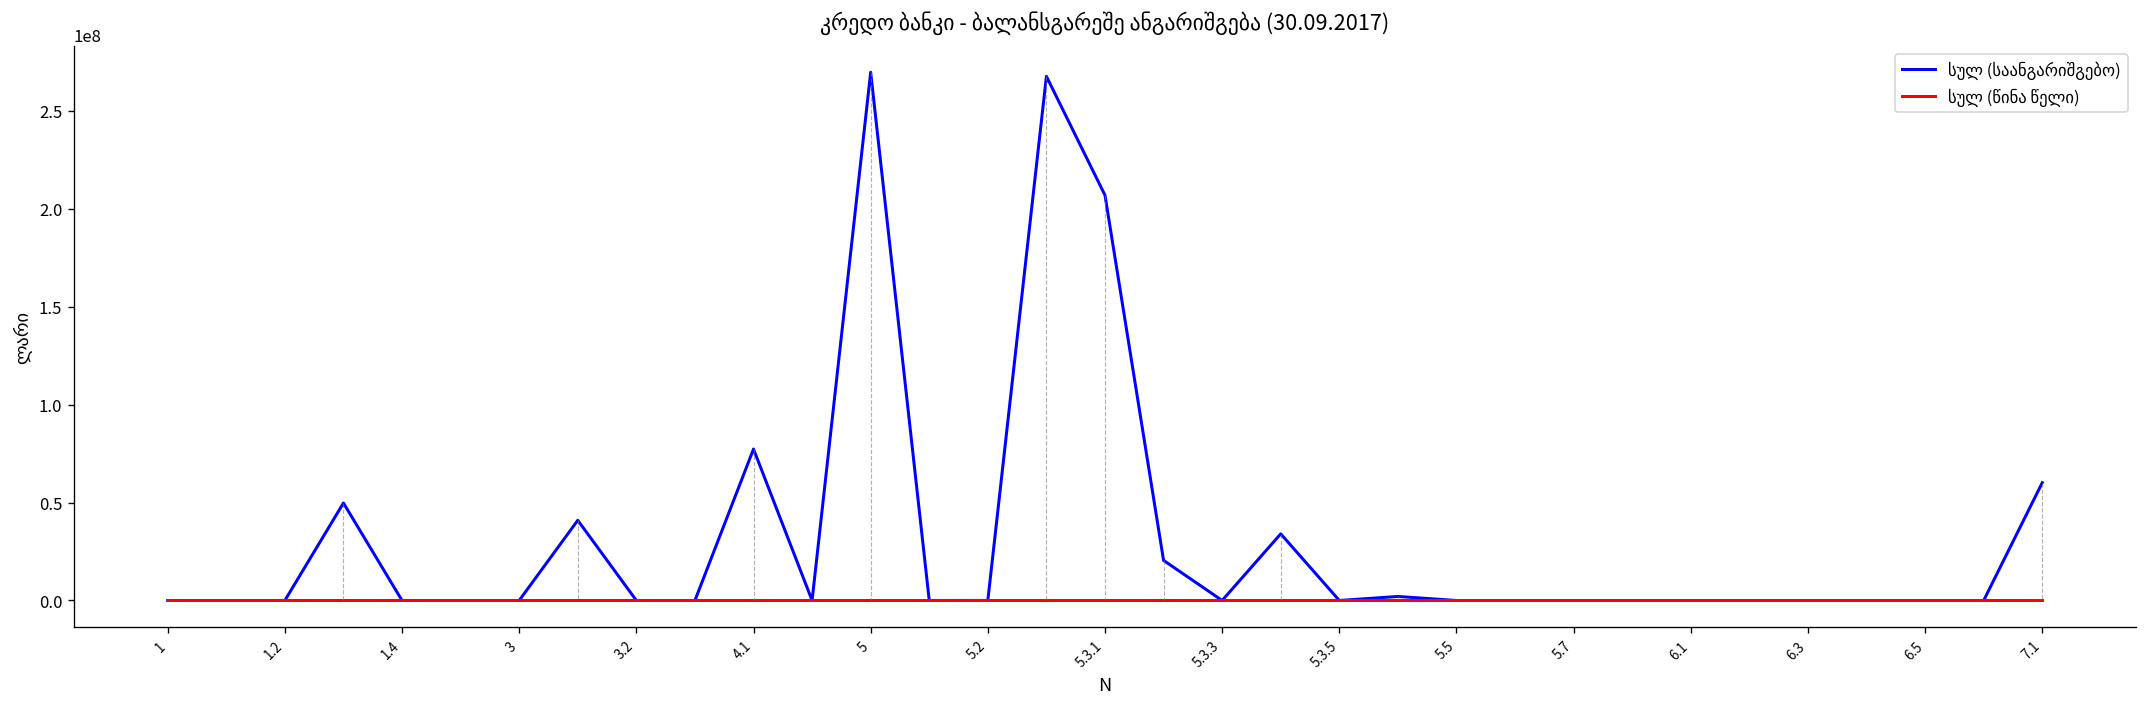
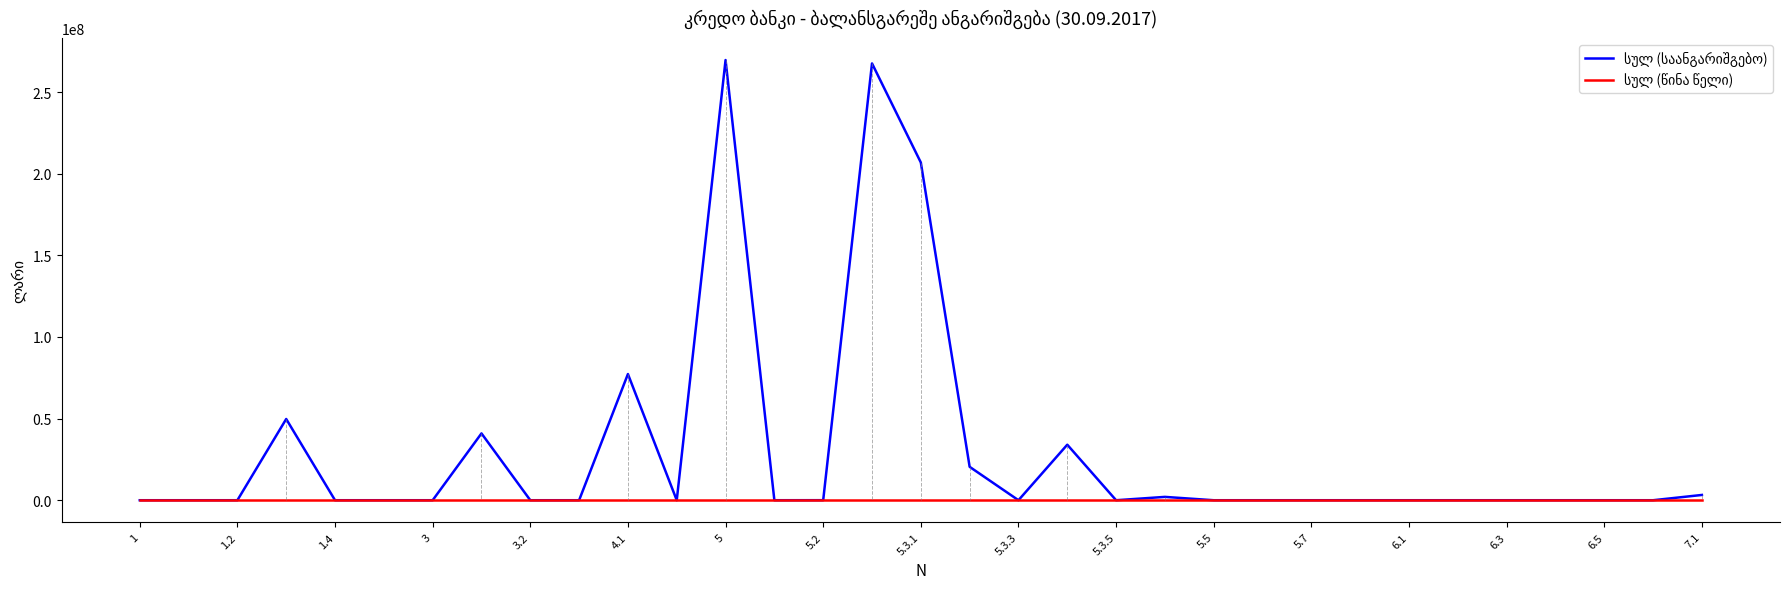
  {
    "სულ (საანგარიშგებო)": {
-     "7.1": 60000000
+     "7.1": 3000000
    }
  }
